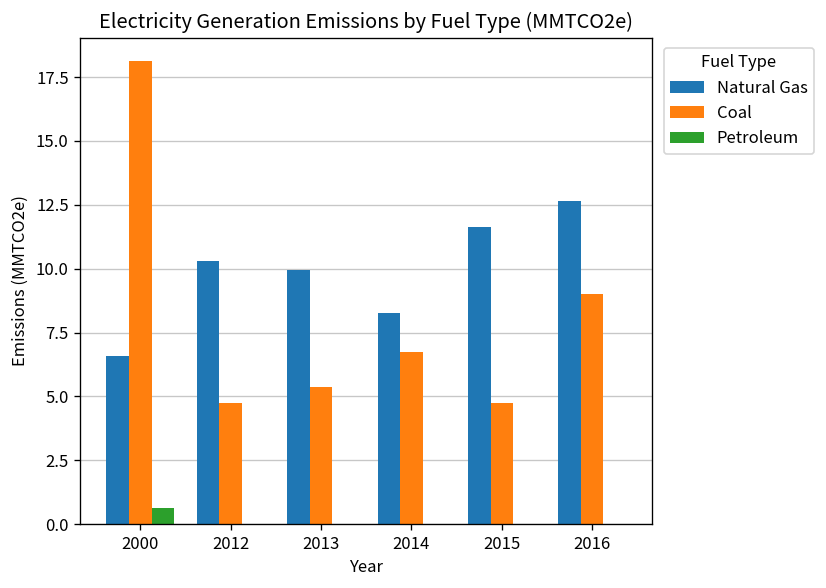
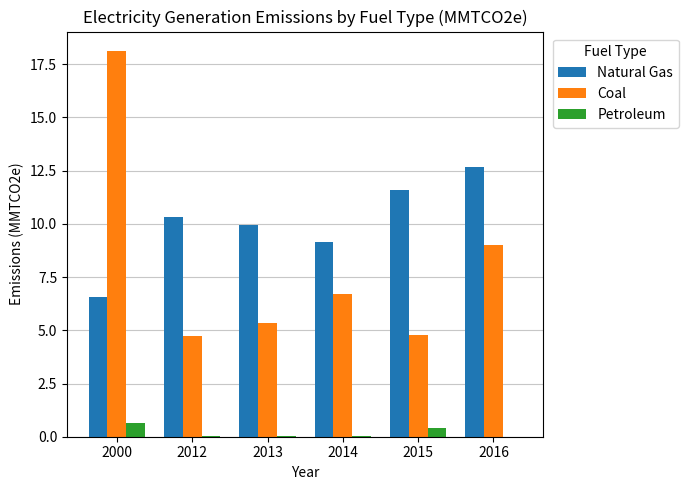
  {
    "Natural Gas": {
      "2000": 6.6,
      "2012": 10.3,
      "2013": 10.0,
-     "2014": 8.3,
+     "2014": 9.2,
      "2015": 11.6,
      "2016": 12.7
    },
    "Coal": {
      "2000": 18.1,
      "2012": 4.8,
      "2013": 5.4,
      "2014": 6.7,
      "2015": 4.8,
      "2016": 9.0
    },
    "Petroleum": {
      "2000": 0.6,
-     "2015": 0.0
+     "2015": 0.4
    }
  }
